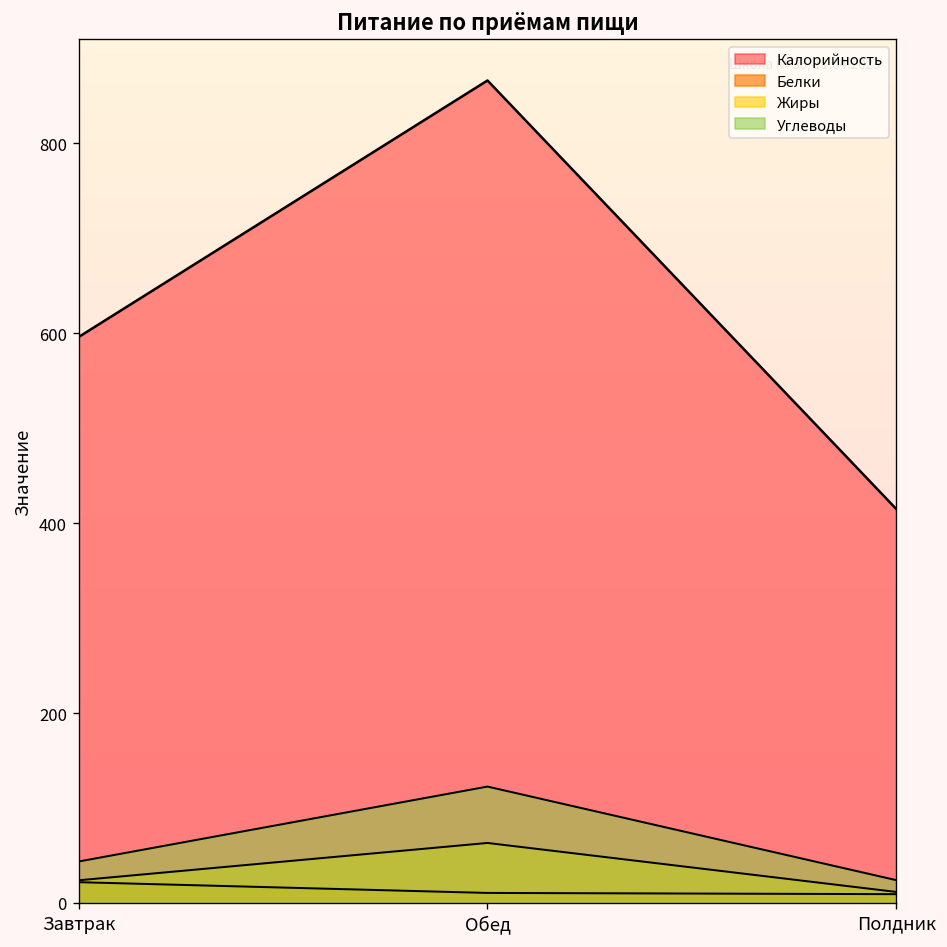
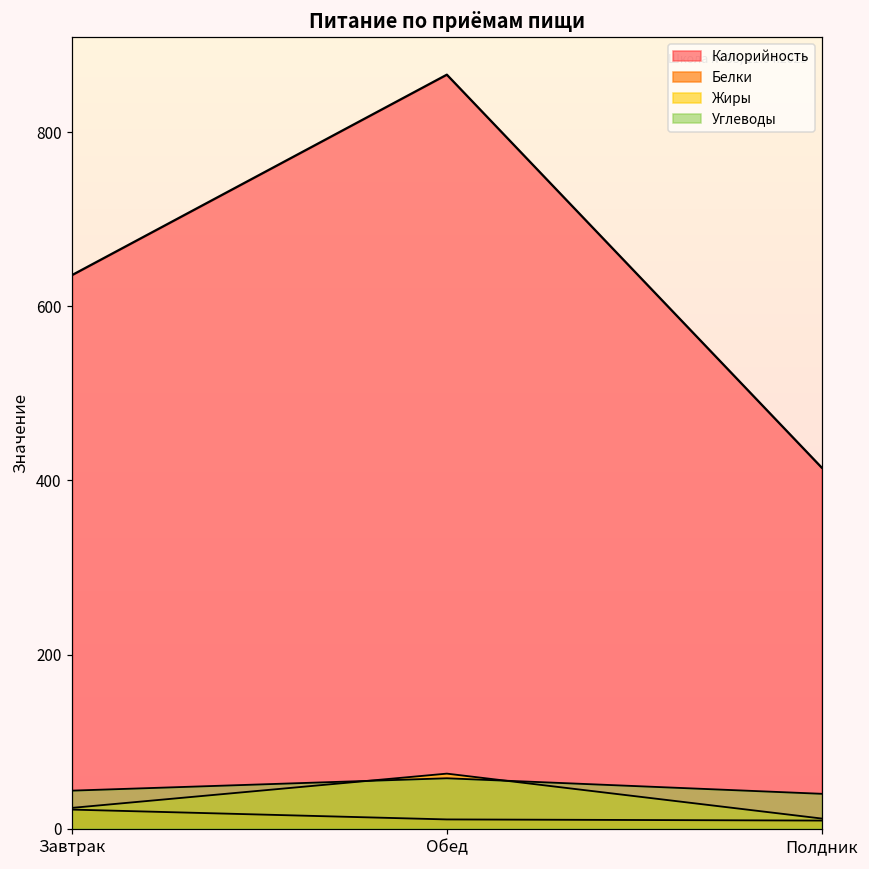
  {
    "Калорийность": {
-     "Завтрак": 600,
+     "Завтрак": 640,
      "Обед": 870,
      "Полдник": 410
    },
    "Белки": {
      "Обед": 10
    },
    "Жиры": {
      "Обед": 60
    },
    "Углеводы": {
      "Завтрак": 40,
-     "Обед": 120,
-     "Полдник": 20
+     "Обед": 60,
+     "Полдник": 40
    }
  }
